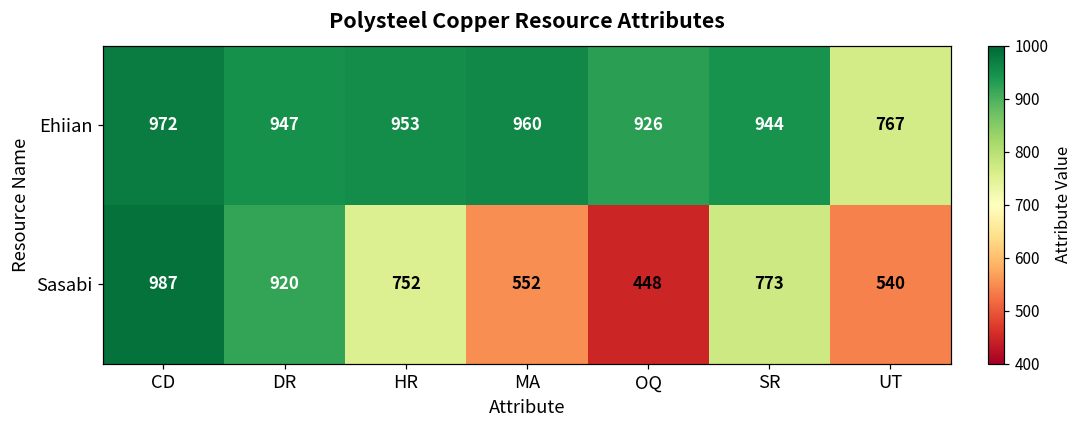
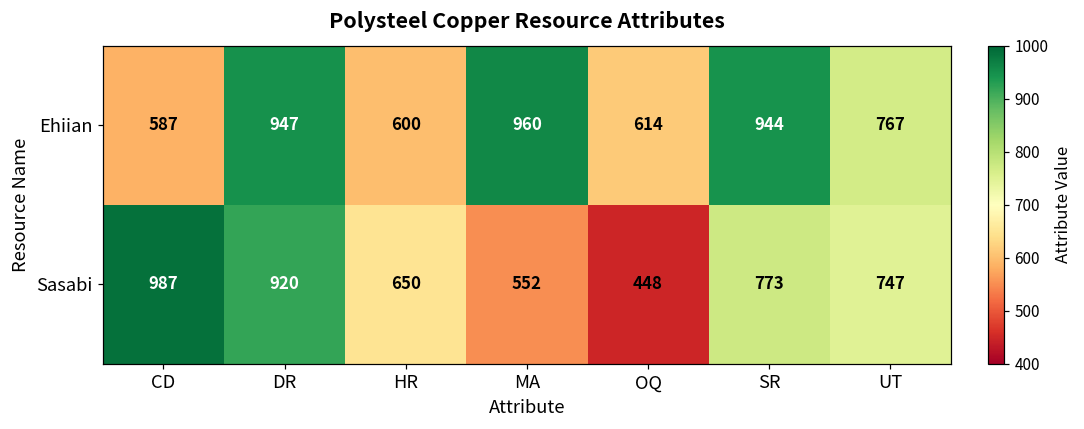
  {
    "Ehiian": {
-     "CD": 972,
+     "CD": 587,
      "DR": 947,
-     "HR": 953,
+     "HR": 600,
      "MA": 960,
-     "OQ": 926,
+     "OQ": 614,
      "SR": 944,
      "UT": 767
    },
    "Sasabi": {
      "CD": 987,
      "DR": 920,
-     "HR": 752,
+     "HR": 650,
      "MA": 552,
      "OQ": 448,
      "SR": 773,
-     "UT": 540
+     "UT": 747
    }
  }
